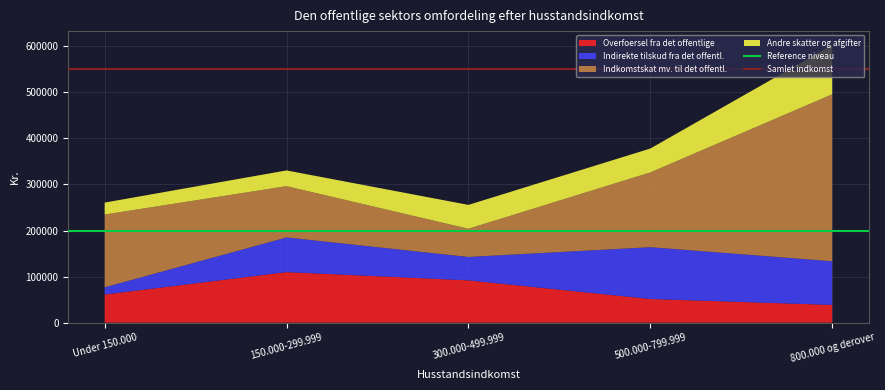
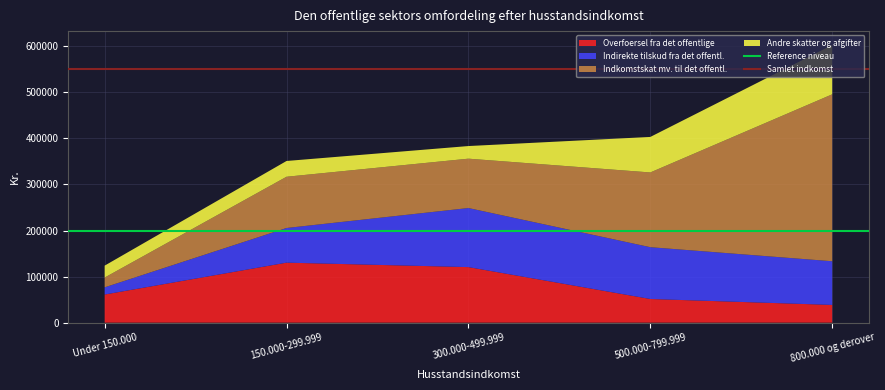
  {
    "Overfoersel fra det offentlige": {
      "Under 150.000": 60000,
-     "150.000-299.999": 110000,
-     "300.000-499.999": 90000,
+     "150.000-299.999": 130000,
+     "300.000-499.999": 120000,
      "500.000-799.999": 50000,
      "800.000 og derover": 40000
    },
    "Indirekte tilskud fra det offentl.": {
      "Under 150.000": 20000,
      "150.000-299.999": 80000,
-     "300.000-499.999": 50000,
+     "300.000-499.999": 130000,
      "500.000-799.999": 110000,
      "800.000 og derover": 90000
    },
    "Indkomstskat mv. til det offentl.": {
-     "Under 150.000": 160000,
+     "Under 150.000": 20000,
      "150.000-299.999": 110000,
-     "300.000-499.999": 60000,
+     "300.000-499.999": 110000,
      "500.000-799.999": 160000,
      "800.000 og derover": 360000
    },
    "Andre skatter og afgifter": {
      "Under 150.000": 30000,
      "150.000-299.999": 30000,
-     "300.000-499.999": 50000,
-     "500.000-799.999": 50000
+     "300.000-499.999": 30000,
+     "500.000-799.999": 80000
    }
  }
